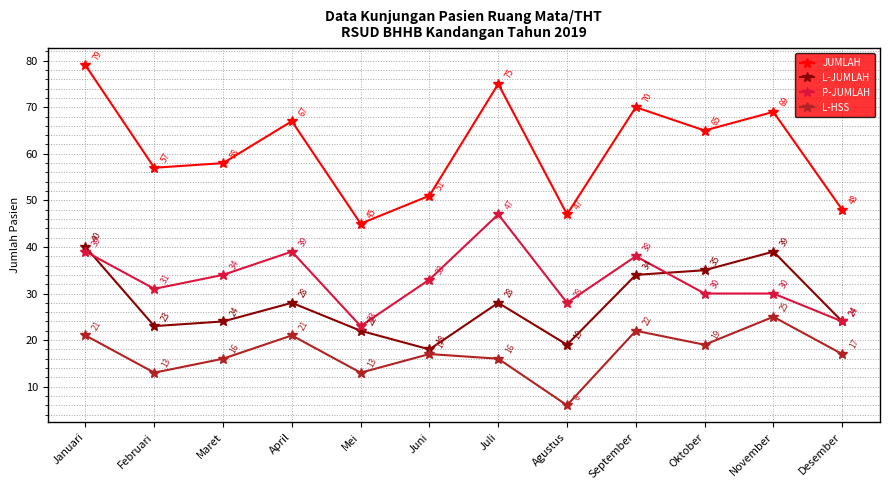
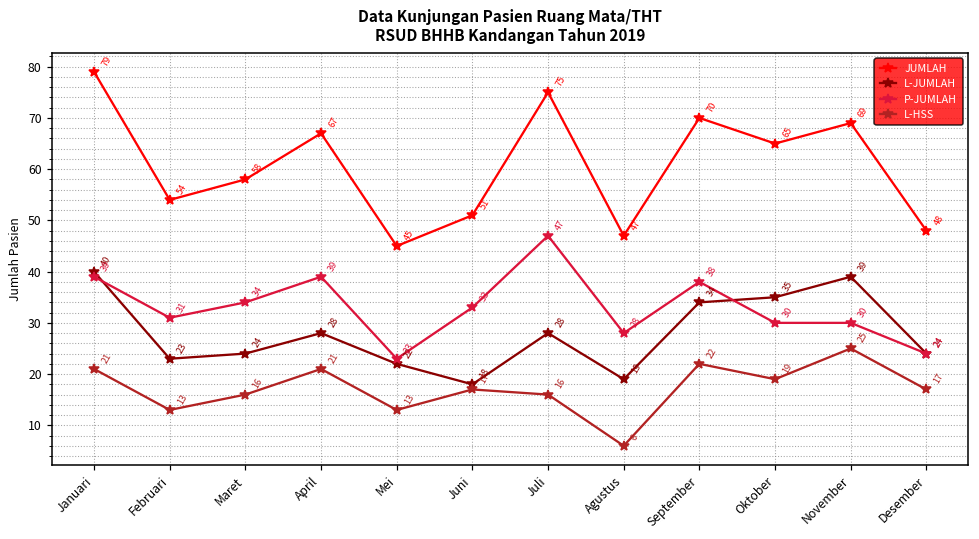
  {
    "JUMLAH": {
      "Januari": 79,
-     "Februari": 57,
+     "Februari": 54,
      "Maret": 58,
      "April": 67,
      "Mei": 45,
      "Juni": 51,
      "Juli": 75,
      "Agustus": 47,
      "September": 70,
      "Oktober": 65,
      "November": 69,
      "Desember": 48
    },
    "L-JUMLAH": {
      "Februari": 23,
      "Maret": 24,
      "April": 28,
      "Juli": 28,
      "Agustus": 19,
      "September": 34,
      "Oktober": 35,
      "November": 39
    }
  }
